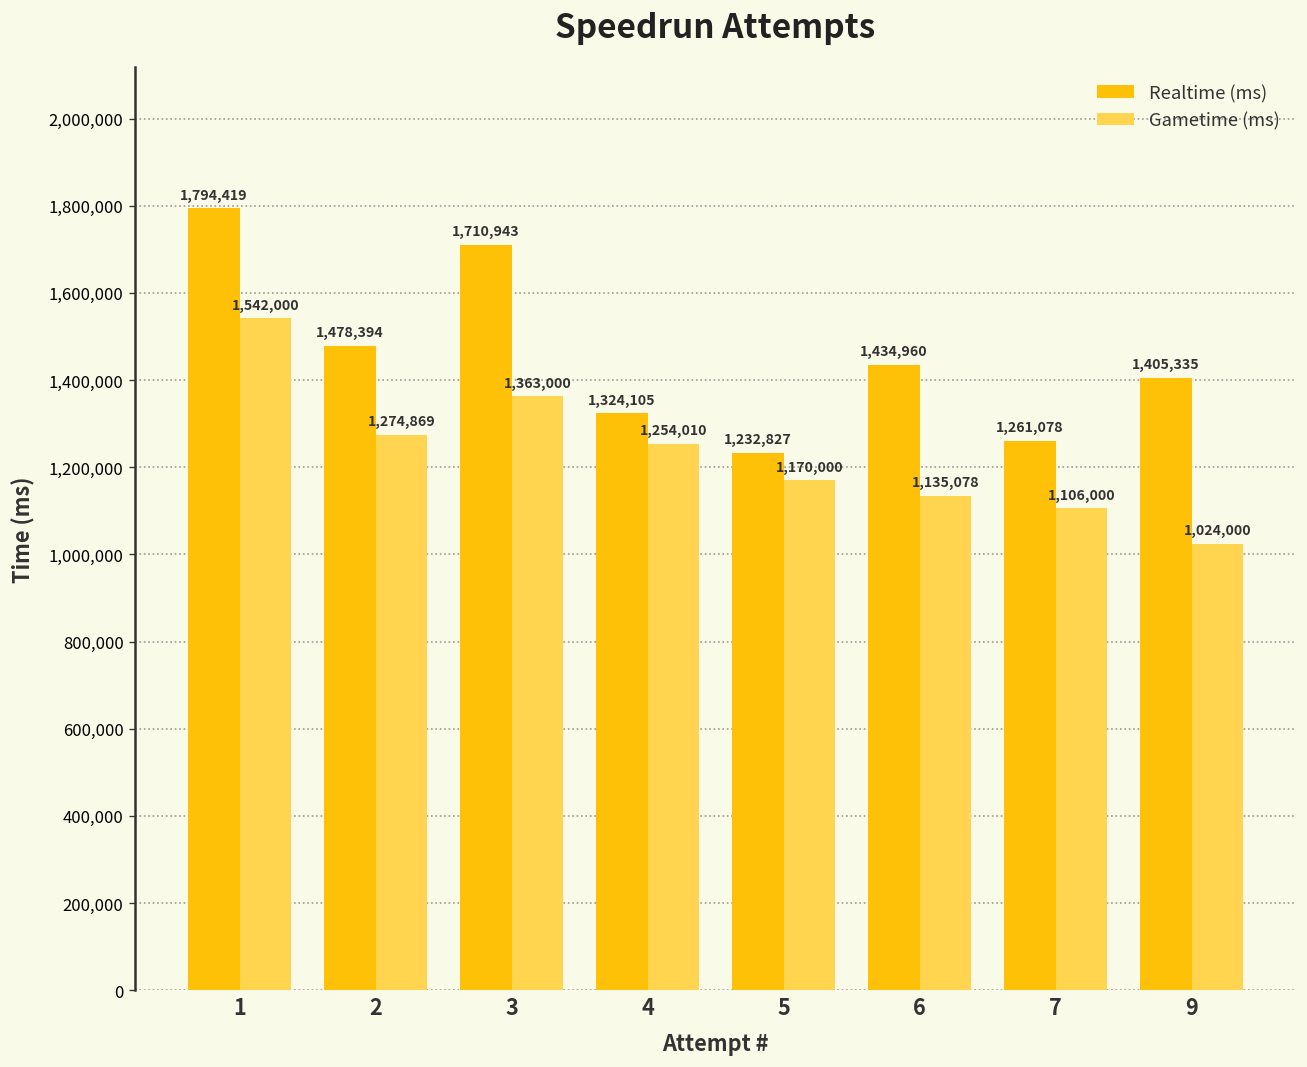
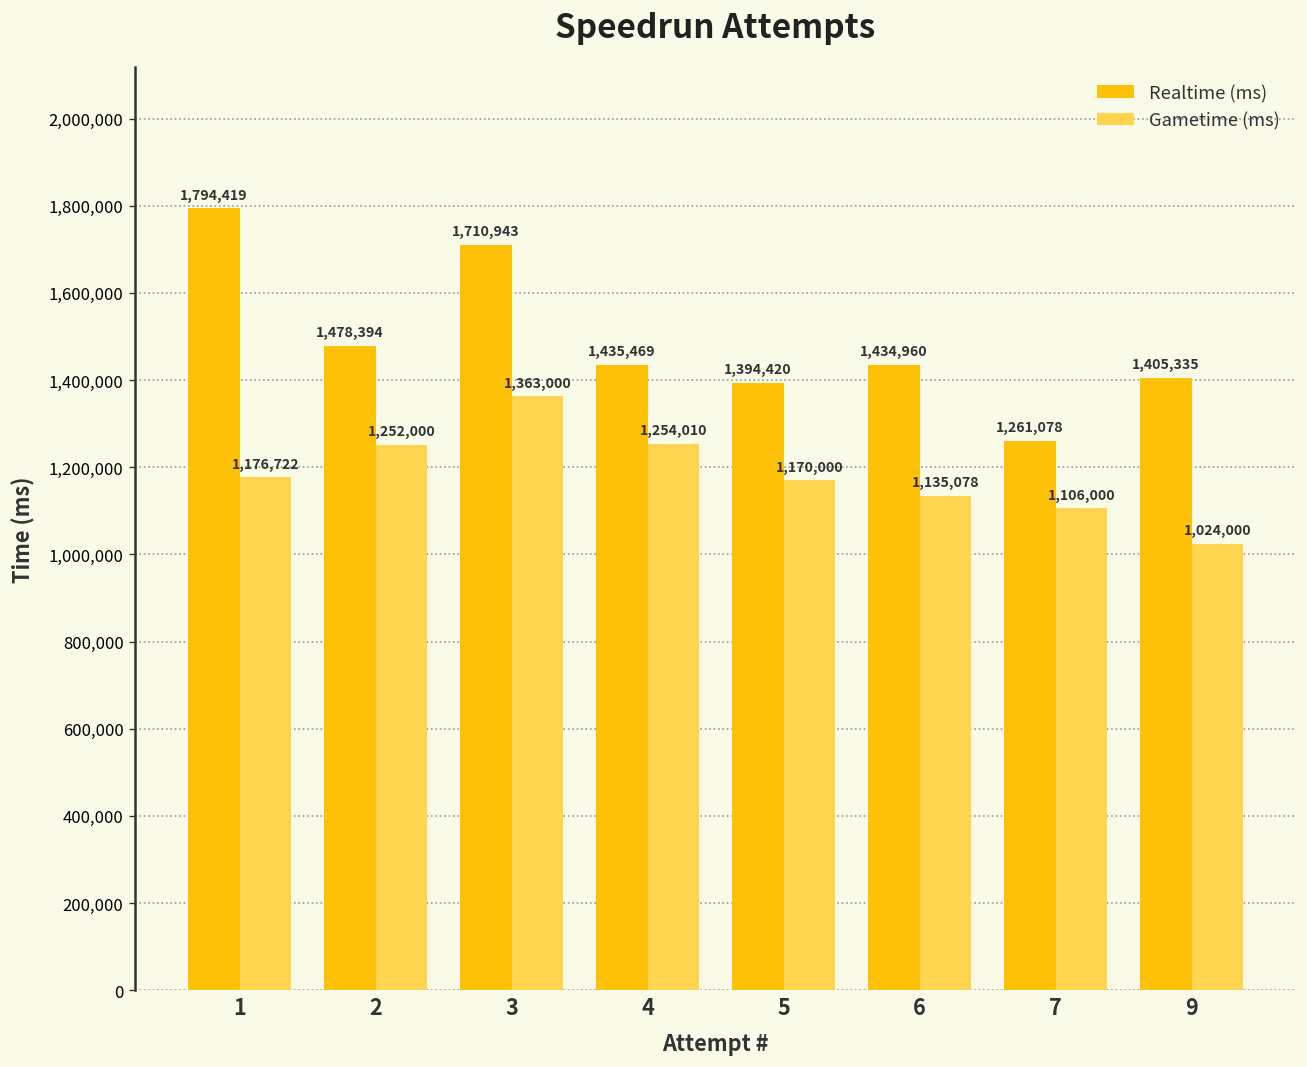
  {
    "Realtime (ms)": {
      "1": "1,794,419",
      "2": "1,478,394",
      "3": "1,710,943",
-     "4": "1,324,105",
-     "5": "1,232,827",
+     "4": "1,435,469",
+     "5": "1,394,420",
      "6": "1,434,960",
      "7": "1,261,078",
      "9": "1,405,335"
    },
    "Gametime (ms)": {
-     "1": "1,542,000",
-     "2": "1,274,869",
+     "1": "1,176,722",
+     "2": "1,252,000",
      "3": "1,363,000",
      "4": "1,254,010",
      "5": "1,170,000",
      "6": "1,135,078",
      "7": "1,106,000",
      "9": "1,024,000"
    }
  }
